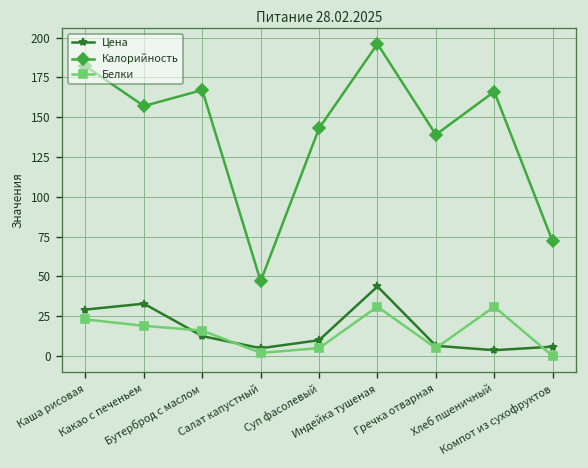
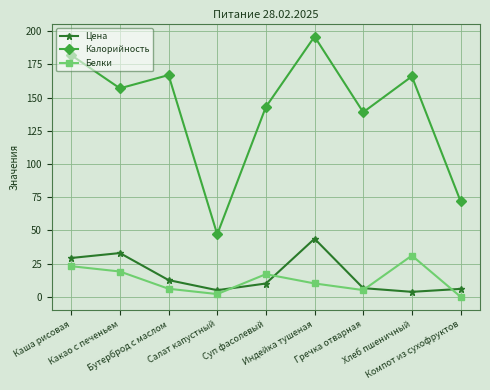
  {
    "Белки": {
      "Каша рисовая": 23,
      "Какао с печеньем": 19,
-     "Бутерброд с маслом": 16,
+     "Бутерброд с маслом": 6,
      "Салат капустный": 2,
-     "Суп фасолевый": 5,
-     "Индейка тушеная": 31,
+     "Суп фасолевый": 17,
+     "Индейка тушеная": 10,
      "Хлеб пшеничный": 31,
      "Компот из сухофруктов": 0
    }
  }
